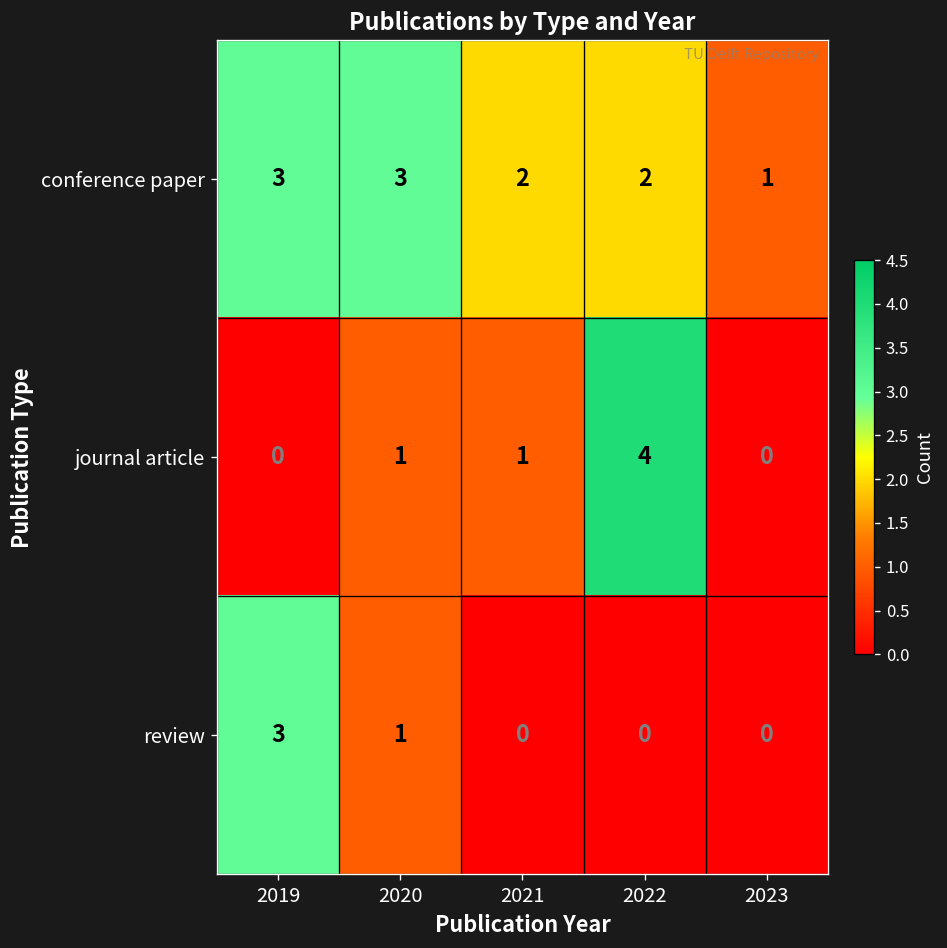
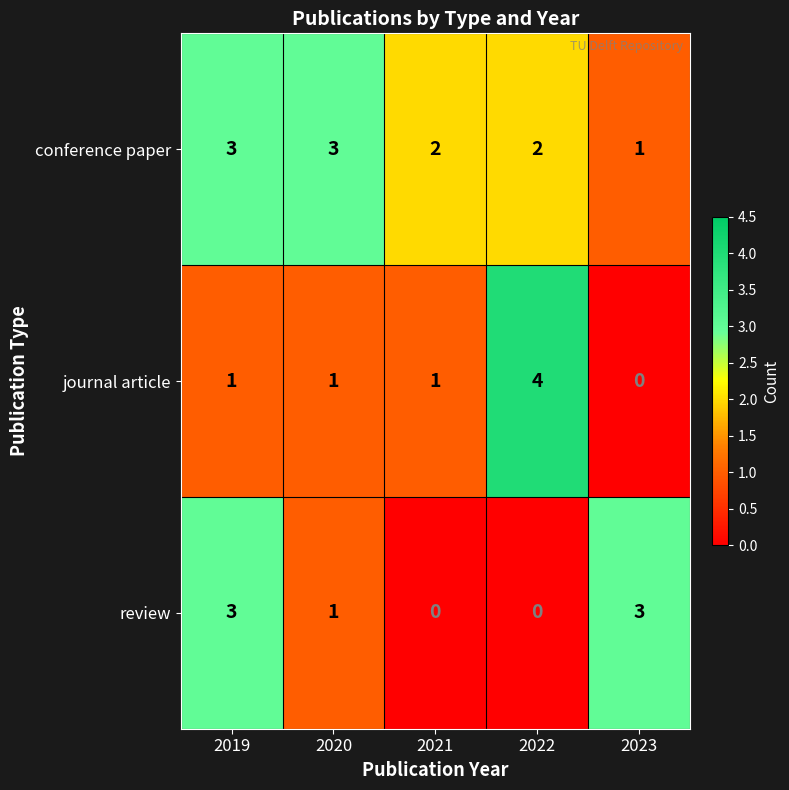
  {
    "conference paper": {
      "2019": 3,
      "2020": 3,
      "2021": 2,
      "2022": 2
    },
    "journal article": {
-     "2019": 0,
+     "2019": 1,
      "2020": 1,
      "2021": 1,
      "2022": 4,
      "2023": 0
    },
    "review": {
      "2019": 3,
      "2020": 1,
      "2021": 0,
      "2022": 0,
-     "2023": 0
+     "2023": 3
    }
  }
